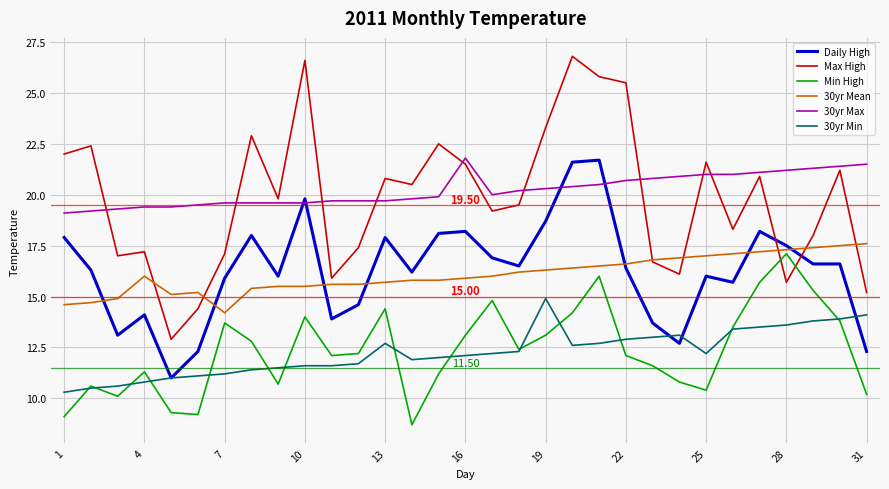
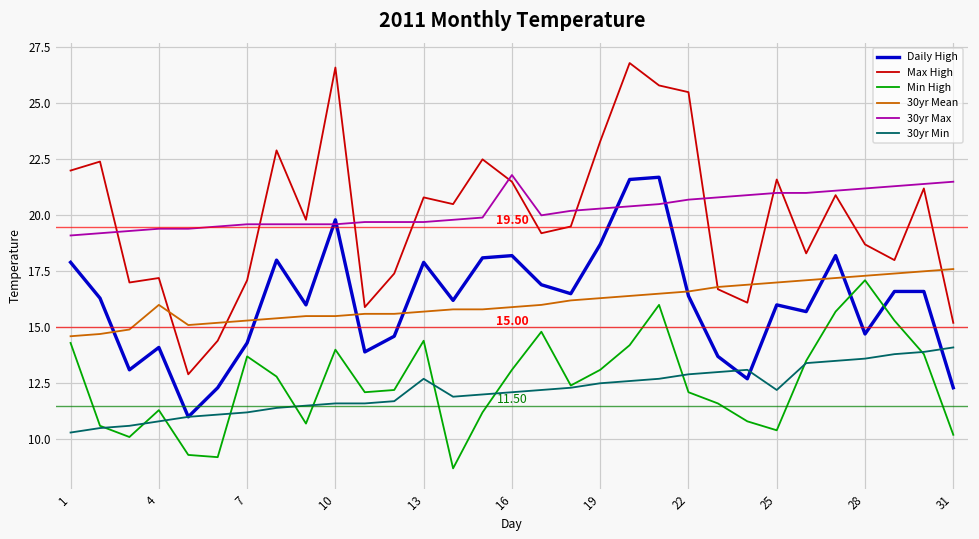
  {
    "Daily High": {
      "1": 17.9,
      "4": 14.1,
-     "7": 15.9,
+     "7": 14.3,
      "10": 19.8,
      "13": 17.9,
      "16": 18.2,
      "19": 18.7,
      "22": 16.4,
      "25": 16.0,
-     "28": 17.5,
+     "28": 14.7,
      "31": 12.3
    },
    "Max High": {
      "1": 22.0,
      "4": 17.2,
      "7": 17.1,
      "10": 26.6,
      "13": 20.8,
      "16": 21.5,
      "19": 23.3,
      "22": 25.5,
      "25": 21.6,
-     "28": 15.7,
+     "28": 18.7,
      "31": 15.2
    },
    "Min High": {
-     "1": 9.1,
+     "1": 14.3,
      "4": 11.3,
      "7": 13.7,
      "10": 14.0,
      "13": 14.4,
      "16": 13.1,
      "19": 13.1,
      "22": 12.1,
      "25": 10.4,
      "28": 17.1,
      "31": 10.2
    },
    "30yr Mean": {
      "1": 14.6,
      "4": 16.0,
-     "7": 14.2,
+     "7": 15.3,
      "10": 15.5,
      "13": 15.7,
      "19": 16.3,
      "22": 16.6,
      "25": 17.0,
      "28": 17.3,
      "31": 17.6
    },
    "30yr Max": {
      "1": 19.1,
      "4": 19.4,
      "7": 19.6,
      "10": 19.6,
      "13": 19.7,
      "16": 21.8,
      "19": 20.3,
      "22": 20.7,
      "25": 21.0,
      "28": 21.2,
      "31": 21.5
    },
    "30yr Min": {
      "1": 10.3,
      "4": 10.8,
      "7": 11.2,
      "10": 11.6,
      "13": 12.7,
-     "19": 14.9,
+     "19": 12.5,
      "22": 12.9,
      "25": 12.2,
      "28": 13.6,
      "31": 14.1
    }
  }
